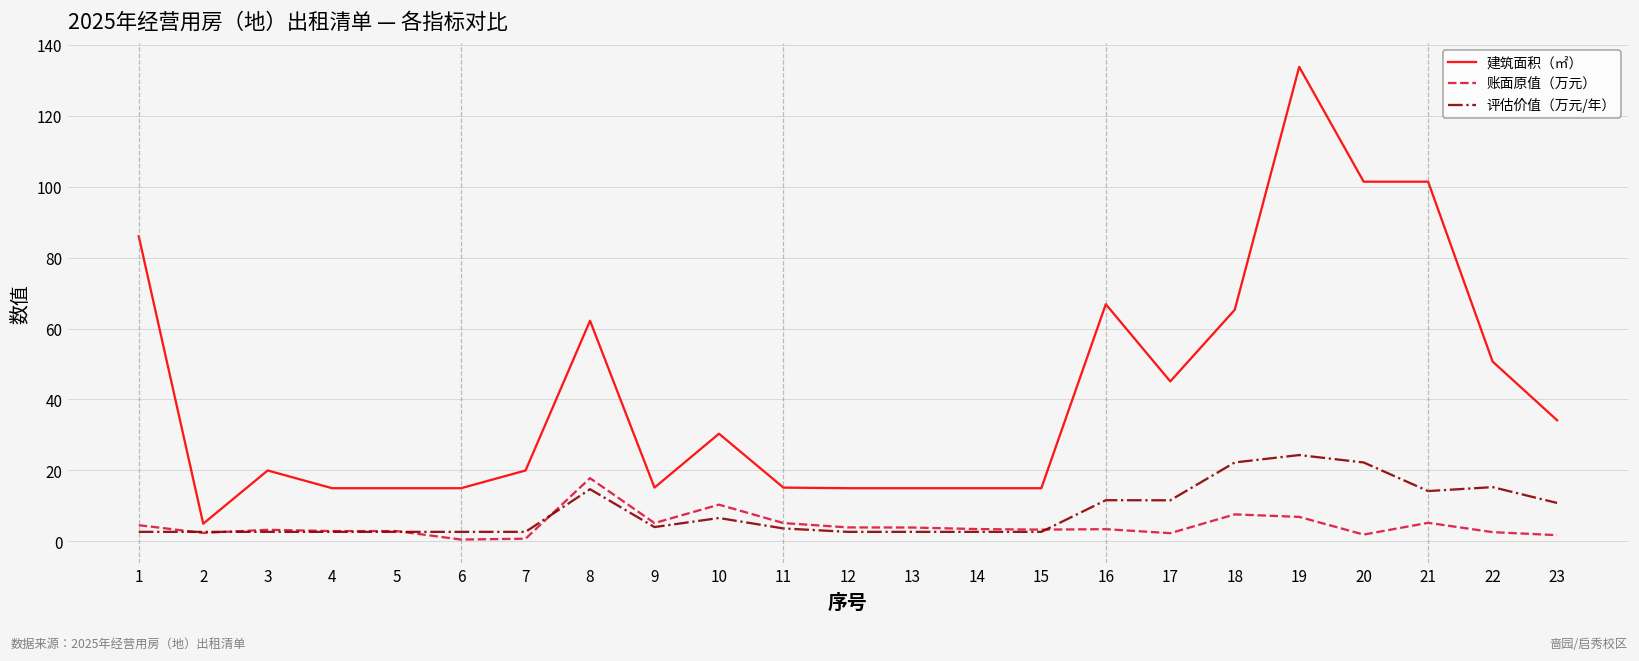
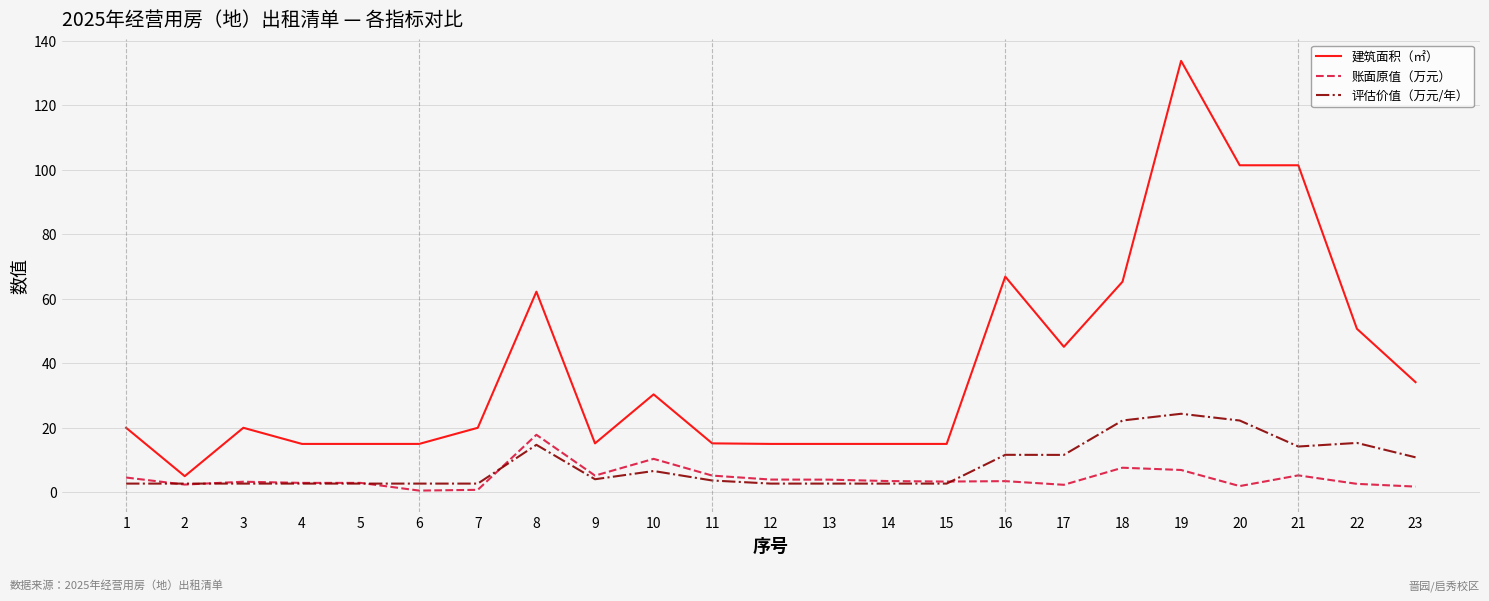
  {
    "建筑面积（㎡）": {
-     "1": 86,
+     "1": 20,
      "2": 5,
      "3": 20,
      "4": 15,
      "5": 15,
      "6": 15,
      "7": 20,
      "8": 62,
      "9": 15,
      "10": 30,
      "11": 15,
      "12": 15,
      "13": 15,
      "14": 15,
      "15": 15,
      "16": 67,
      "17": 45,
      "18": 65,
      "19": 134,
      "20": 101,
      "21": 101,
      "22": 51,
      "23": 34
    },
    "账面原值（万元）": {
      "1": 5,
      "6": 1,
      "7": 1,
      "8": 18,
      "9": 5,
      "10": 10,
      "11": 5,
      "12": 4,
      "13": 4,
      "14": 3,
      "16": 3,
      "17": 2,
      "18": 8,
      "19": 7,
      "20": 2,
      "21": 5,
      "22": 3,
      "23": 2
    },
    "评估价值（万元/年）": {
      "1": 3,
      "6": 3,
      "7": 3,
      "8": 15,
      "9": 4,
      "10": 7,
      "11": 4,
      "12": 3,
      "13": 3,
      "14": 3,
      "16": 12,
      "17": 12,
      "18": 22,
      "19": 24,
      "20": 22,
      "21": 14,
      "22": 15,
      "23": 11
    }
  }
